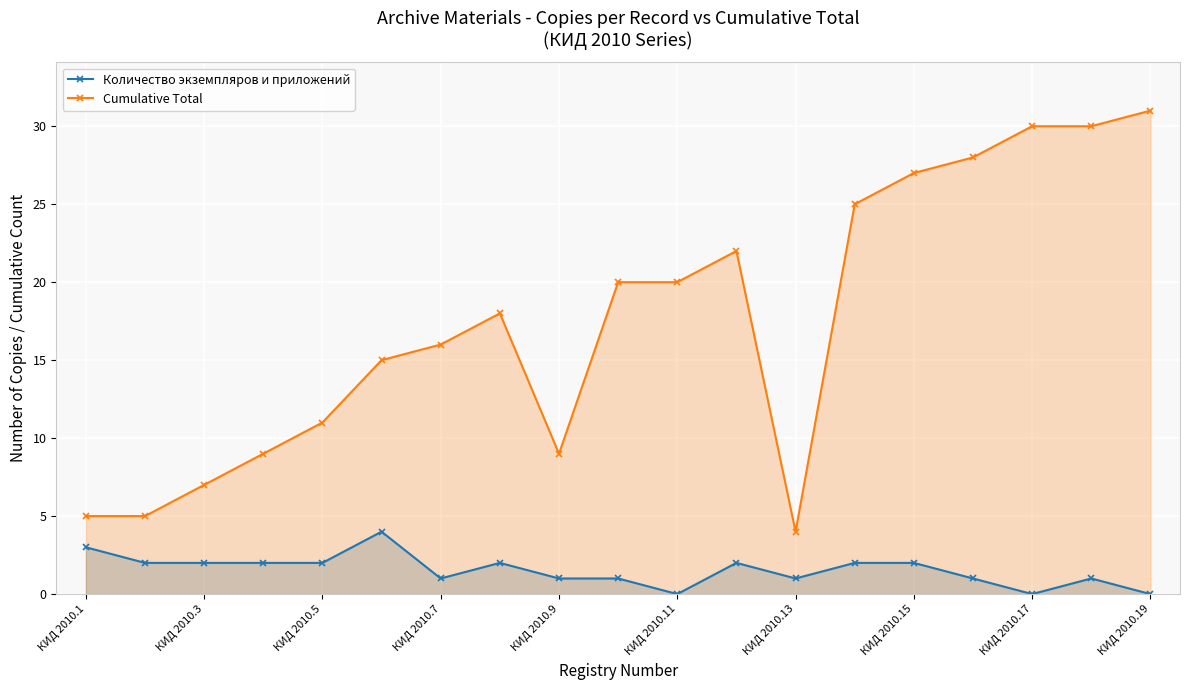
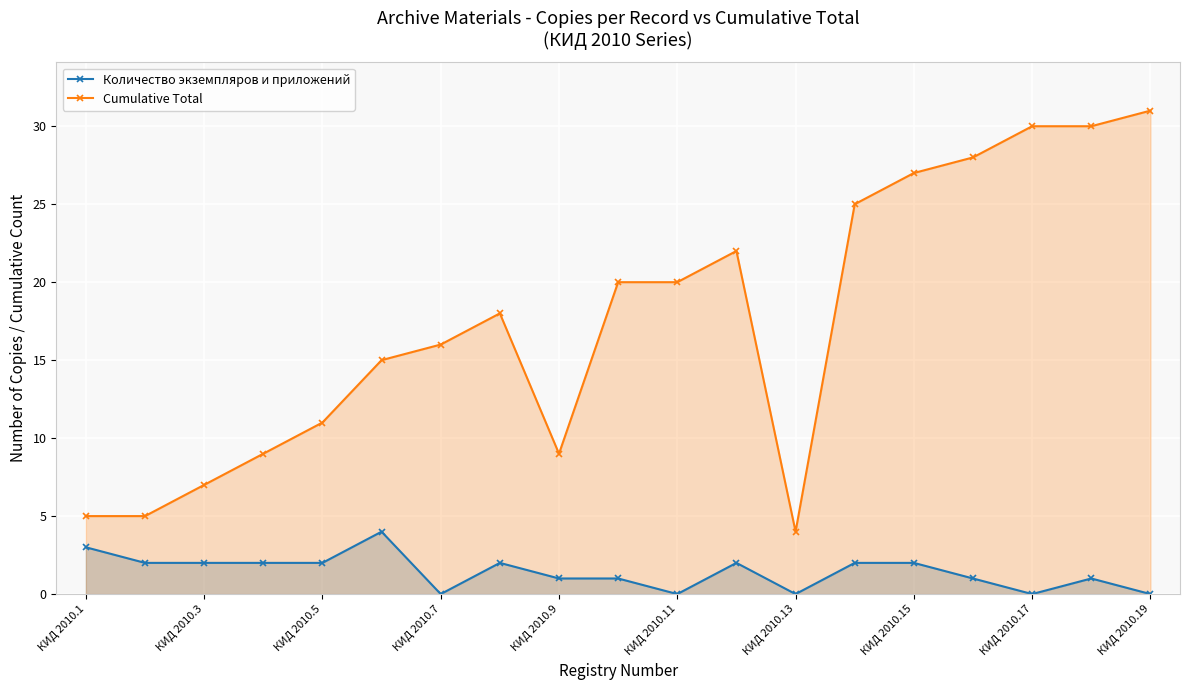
  {
    "Количество экземпляров и приложений": {
      "КИД 2010.1": 3,
      "КИД 2010.3": 2,
      "КИД 2010.5": 2,
-     "КИД 2010.7": 1,
+     "КИД 2010.7": 0,
      "КИД 2010.9": 1,
      "КИД 2010.11": 0,
-     "КИД 2010.13": 1,
+     "КИД 2010.13": 0,
      "КИД 2010.15": 2,
      "КИД 2010.17": 0,
      "КИД 2010.19": 0
    },
    "Cumulative Total": {
      "КИД 2010.1": 5,
      "КИД 2010.3": 7,
      "КИД 2010.5": 11,
      "КИД 2010.7": 16,
      "КИД 2010.9": 9,
      "КИД 2010.11": 20,
      "КИД 2010.13": 4,
      "КИД 2010.15": 27,
      "КИД 2010.17": 30,
      "КИД 2010.19": 31
    }
  }
